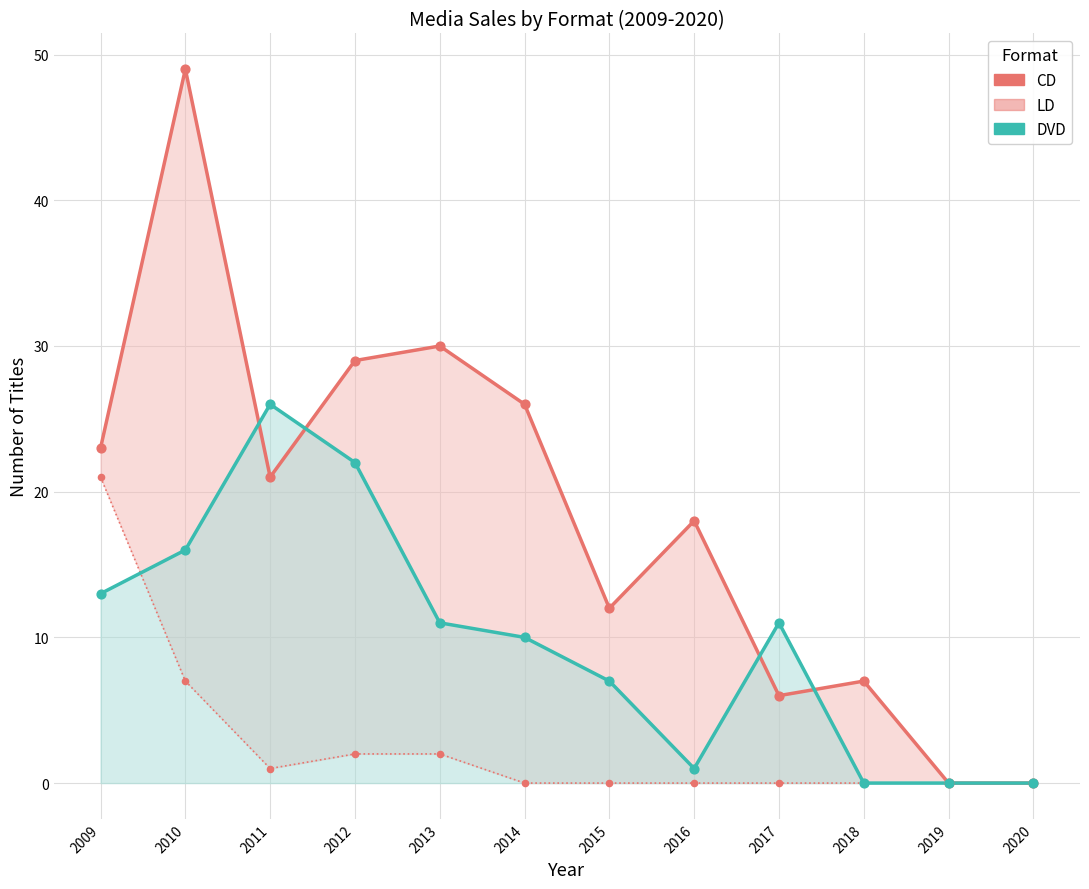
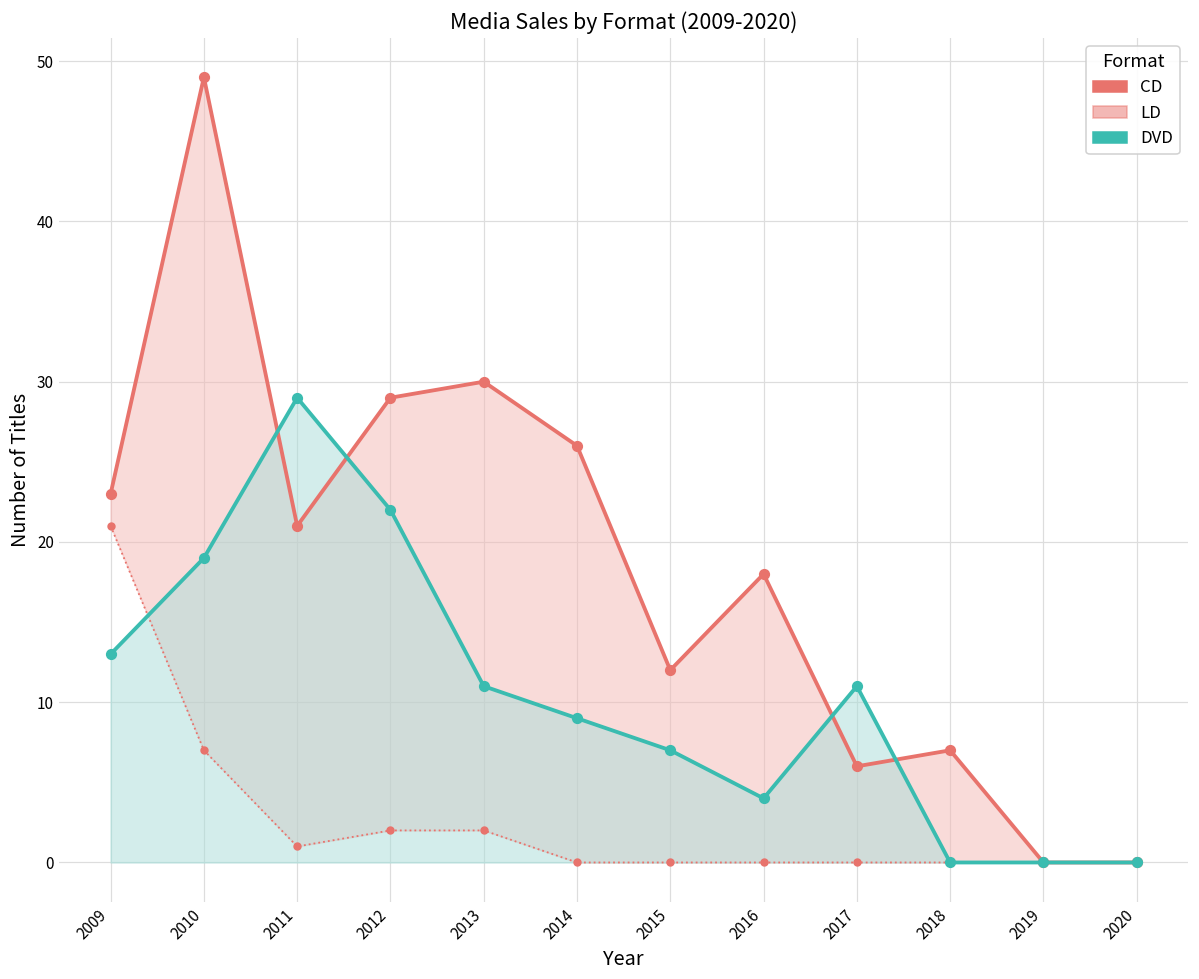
  {
    "DVD": {
      "2009": 13,
-     "2010": 16,
-     "2011": 26,
+     "2010": 19,
+     "2011": 29,
      "2012": 22,
      "2013": 11,
-     "2014": 10,
+     "2014": 9,
      "2015": 7,
-     "2016": 1,
+     "2016": 4,
      "2017": 11
    }
  }
